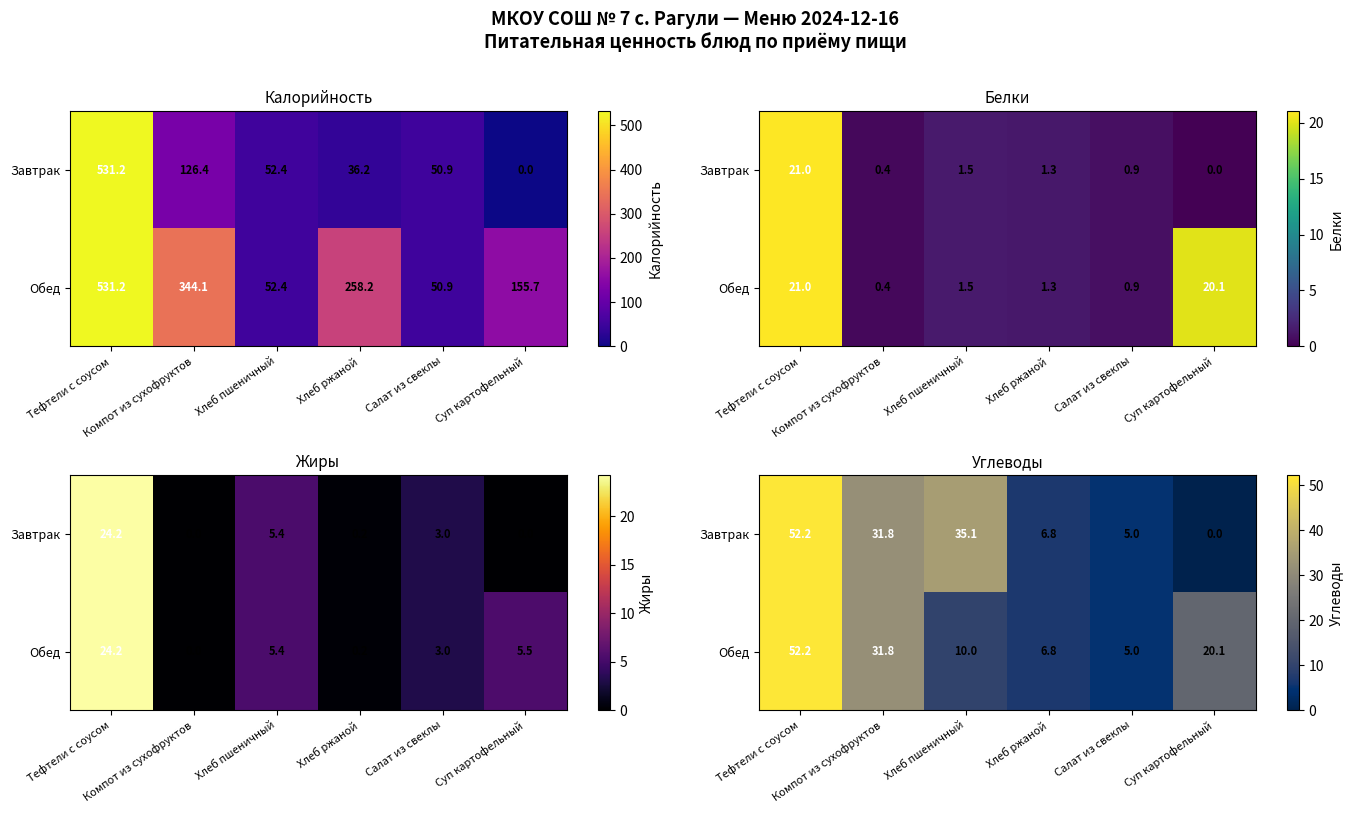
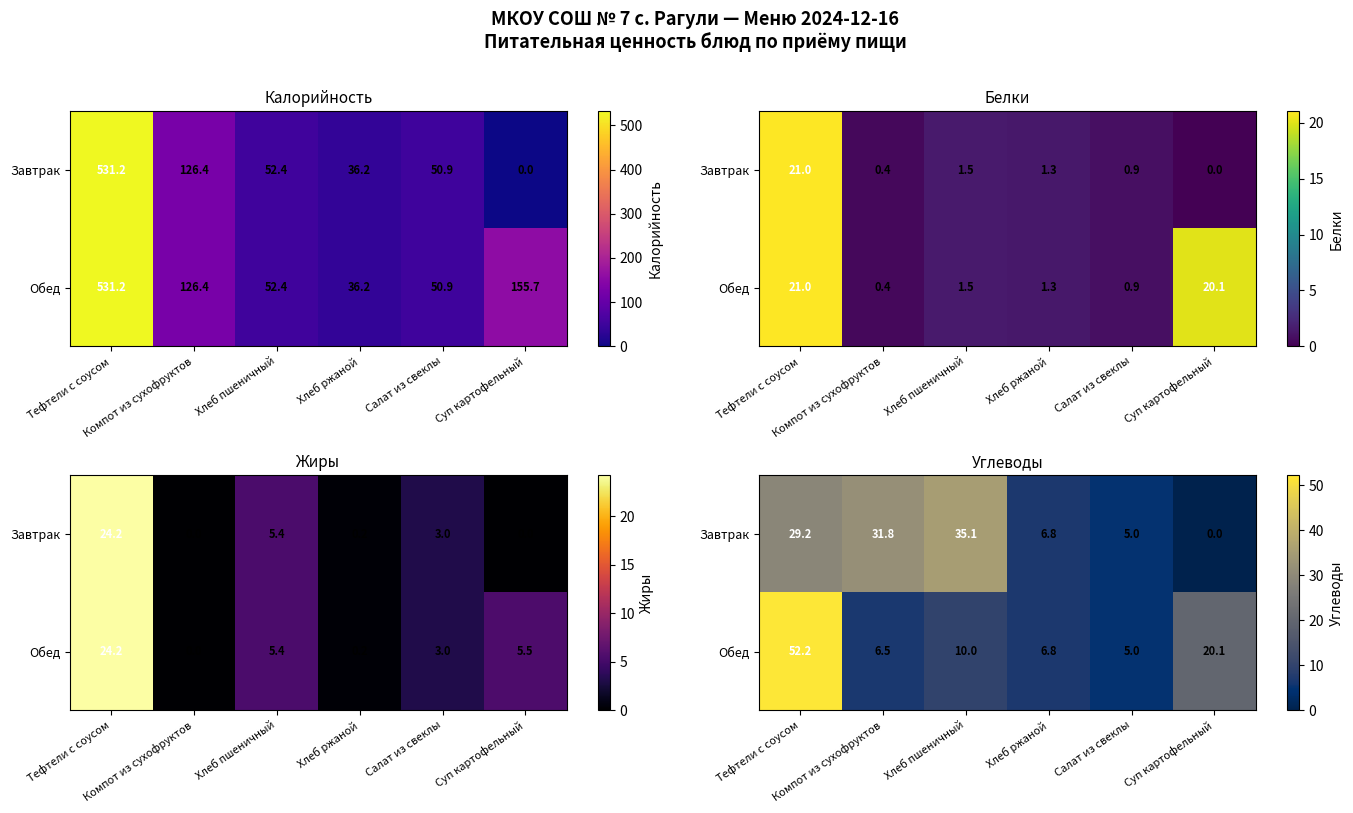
  {
    "Калорийность": {
      "Завтрак": {
        "Тефтели с соусом": 531.2,
        "Компот из сухофруктов": 126.4,
        "Хлеб пшеничный": 52.4,
        "Хлеб ржаной": 36.2,
        "Салат из свеклы": 50.9,
        "Суп картофельный": 0.0
      },
      "Обед": {
        "Тефтели с соусом": 531.2,
-       "Компот из сухофруктов": 344.1,
+       "Компот из сухофруктов": 126.4,
        "Хлеб пшеничный": 52.4,
-       "Хлеб ржаной": 258.2,
+       "Хлеб ржаной": 36.2,
        "Салат из свеклы": 50.9,
        "Суп картофельный": 155.7
      }
    },
    "Белки": {
      "Завтрак": {
        "Тефтели с соусом": 21.0,
        "Компот из сухофруктов": 0.4,
        "Хлеб пшеничный": 1.5,
        "Хлеб ржаной": 1.3,
        "Салат из свеклы": 0.9,
        "Суп картофельный": 0.0
      },
      "Обед": {
        "Тефтели с соусом": 21.0,
        "Компот из сухофруктов": 0.4,
        "Хлеб пшеничный": 1.5,
        "Хлеб ржаной": 1.3,
        "Салат из свеклы": 0.9,
        "Суп картофельный": 20.1
      }
    },
    "Жиры": {
      "Завтрак": {
        "Тефтели с соусом": 24.2,
        "Хлеб пшеничный": 5.4,
        "Салат из свеклы": 3.0
      },
      "Обед": {
        "Тефтели с соусом": 24.2,
        "Хлеб пшеничный": 5.4,
        "Салат из свеклы": 3.0,
        "Суп картофельный": 5.5
      }
    },
    "Углеводы": {
      "Завтрак": {
-       "Тефтели с соусом": 52.2,
+       "Тефтели с соусом": 29.2,
        "Компот из сухофруктов": 31.8,
        "Хлеб пшеничный": 35.1,
        "Хлеб ржаной": 6.8,
        "Салат из свеклы": 5.0,
        "Суп картофельный": 0.0
      },
      "Обед": {
        "Тефтели с соусом": 52.2,
-       "Компот из сухофруктов": 31.8,
+       "Компот из сухофруктов": 6.5,
        "Хлеб пшеничный": 10.0,
        "Хлеб ржаной": 6.8,
        "Салат из свеклы": 5.0,
        "Суп картофельный": 20.1
      }
    }
  }
